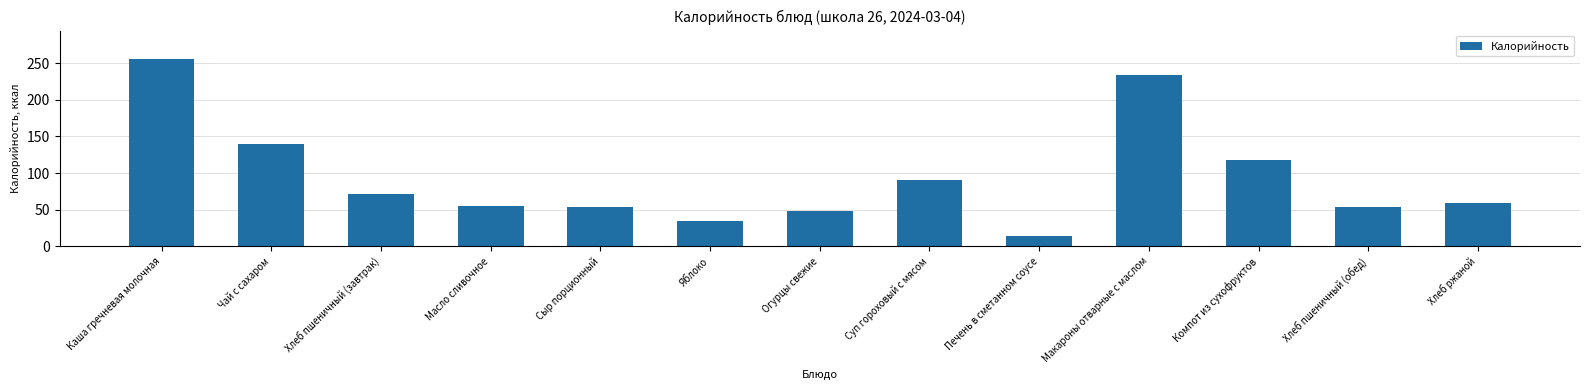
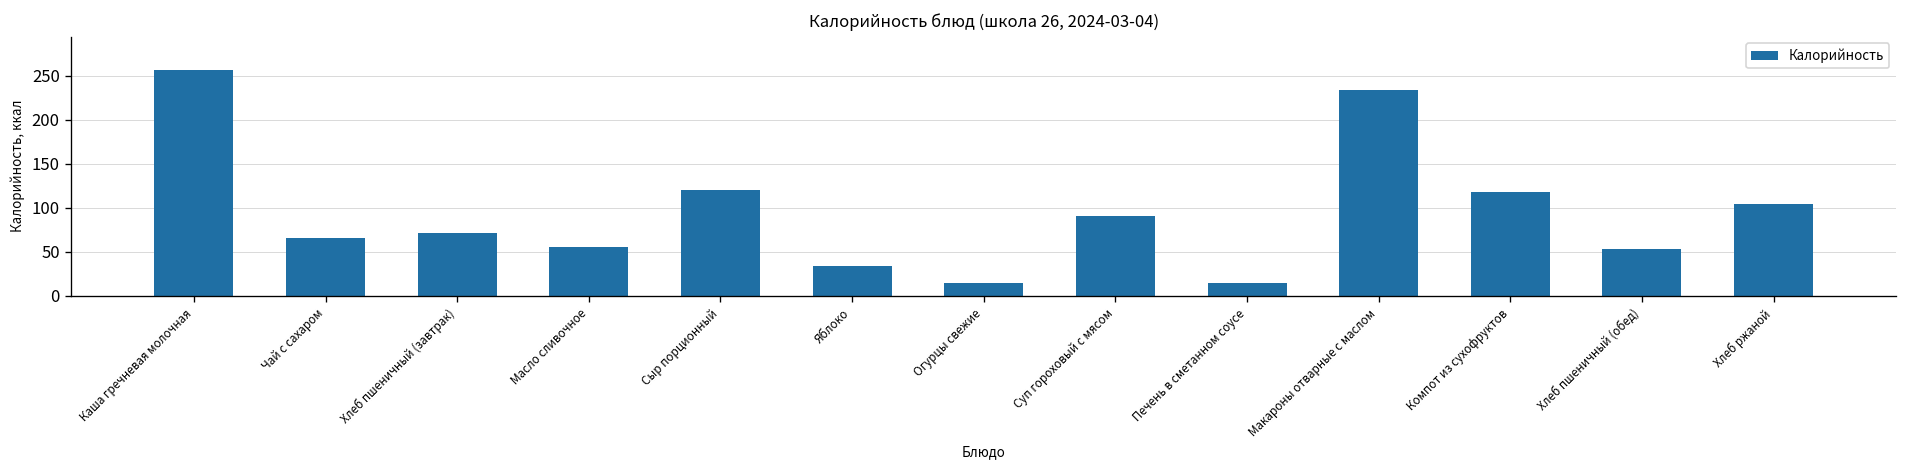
  {
    "Каша гречневая молочная": 260,
-   "Чай с сахаром": 140,
+   "Чай с сахаром": 70,
    "Хлеб пшеничный (завтрак)": 70,
    "Масло сливочное": 60,
-   "Сыр порционный": 50,
+   "Сыр порционный": 120,
    "Яблоко": 30,
-   "Огурцы свежие": 50,
+   "Огурцы свежие": 10,
    "Суп гороховый с мясом": 90,
    "Печень в сметанном соусе": 10,
    "Макароны отварные с маслом": 230,
    "Компот из сухофруктов": 120,
    "Хлеб пшеничный (обед)": 50,
-   "Хлеб ржаной": 60
+   "Хлеб ржаной": 100
  }
